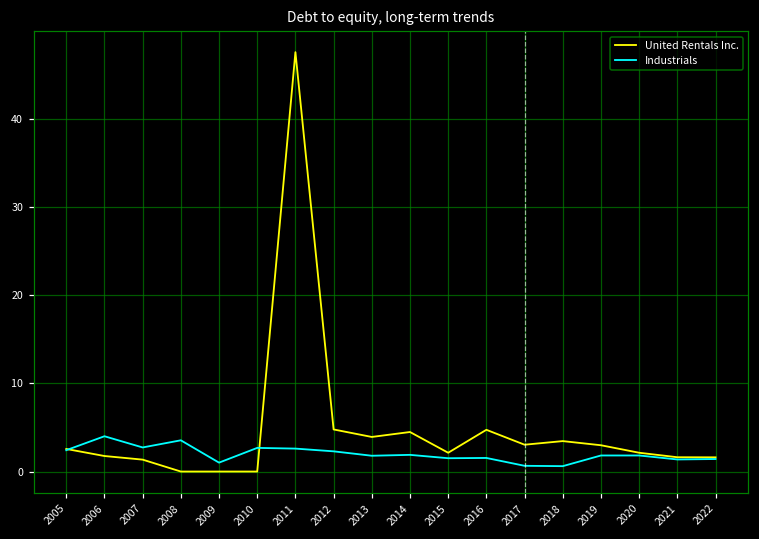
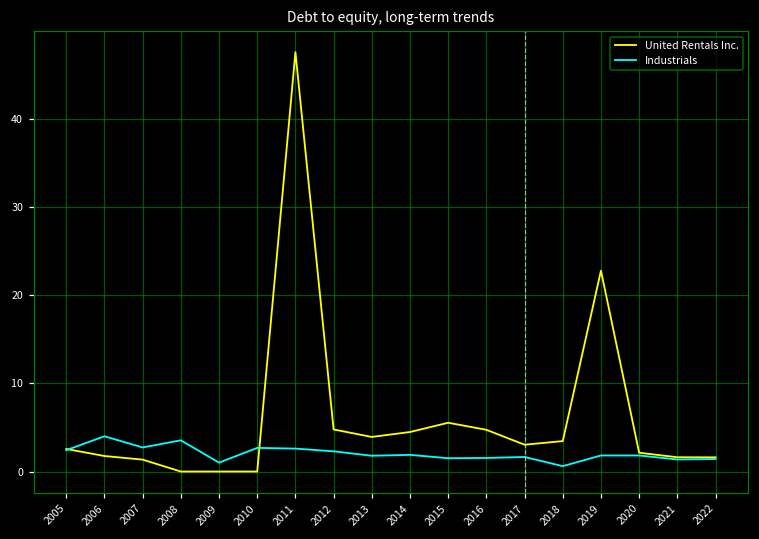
  {
    "United Rentals Inc.": {
      "2006": 2,
      "2007": 1,
      "2008": 0,
      "2009": 0,
      "2010": 0,
      "2011": 48,
      "2012": 5,
      "2013": 4,
      "2014": 4,
-     "2015": 2,
+     "2015": 6,
      "2016": 5,
      "2017": 3,
      "2018": 3,
-     "2019": 3
+     "2019": 23
    },
    "Industrials": {
      "2006": 4,
      "2007": 3,
      "2008": 4,
      "2009": 1,
      "2010": 3,
      "2011": 3,
      "2012": 2,
      "2013": 2,
      "2014": 2,
      "2015": 2,
      "2016": 2,
-     "2017": 1,
+     "2017": 2,
      "2018": 1,
      "2019": 2
    }
  }
